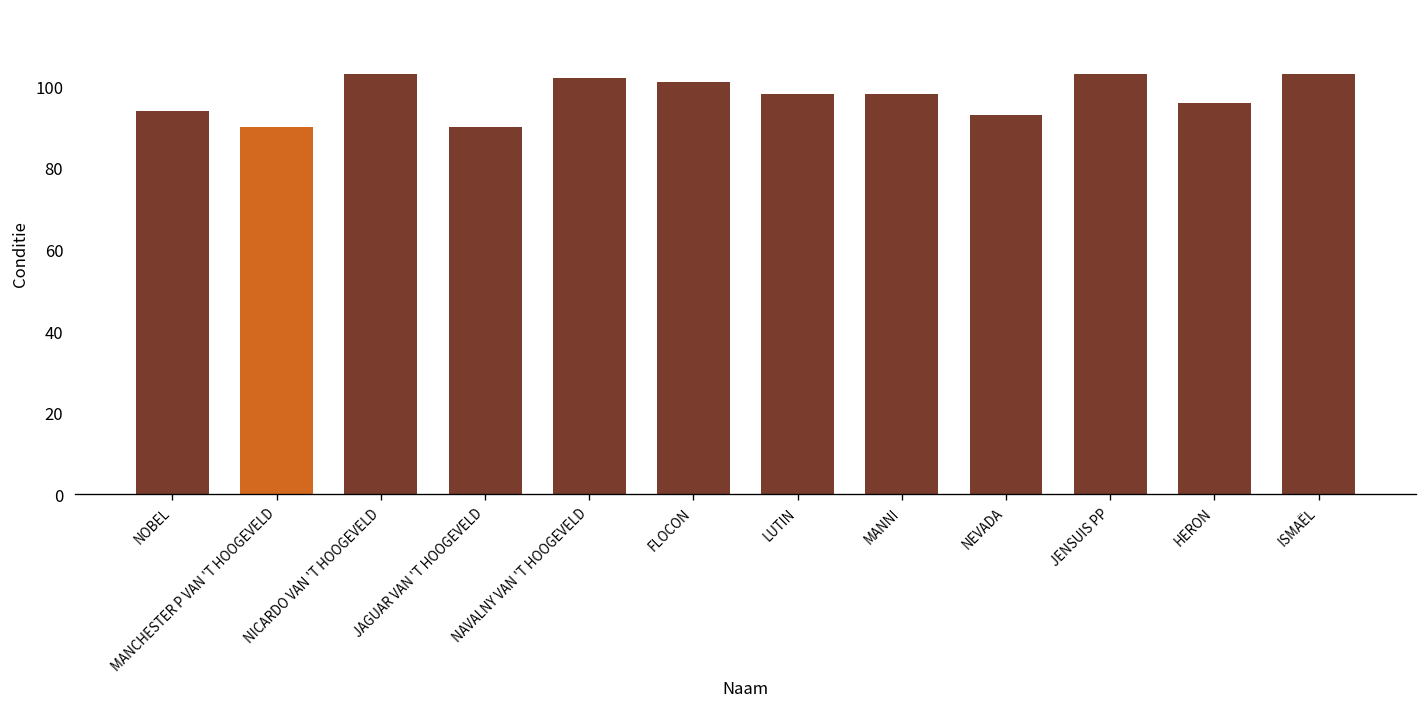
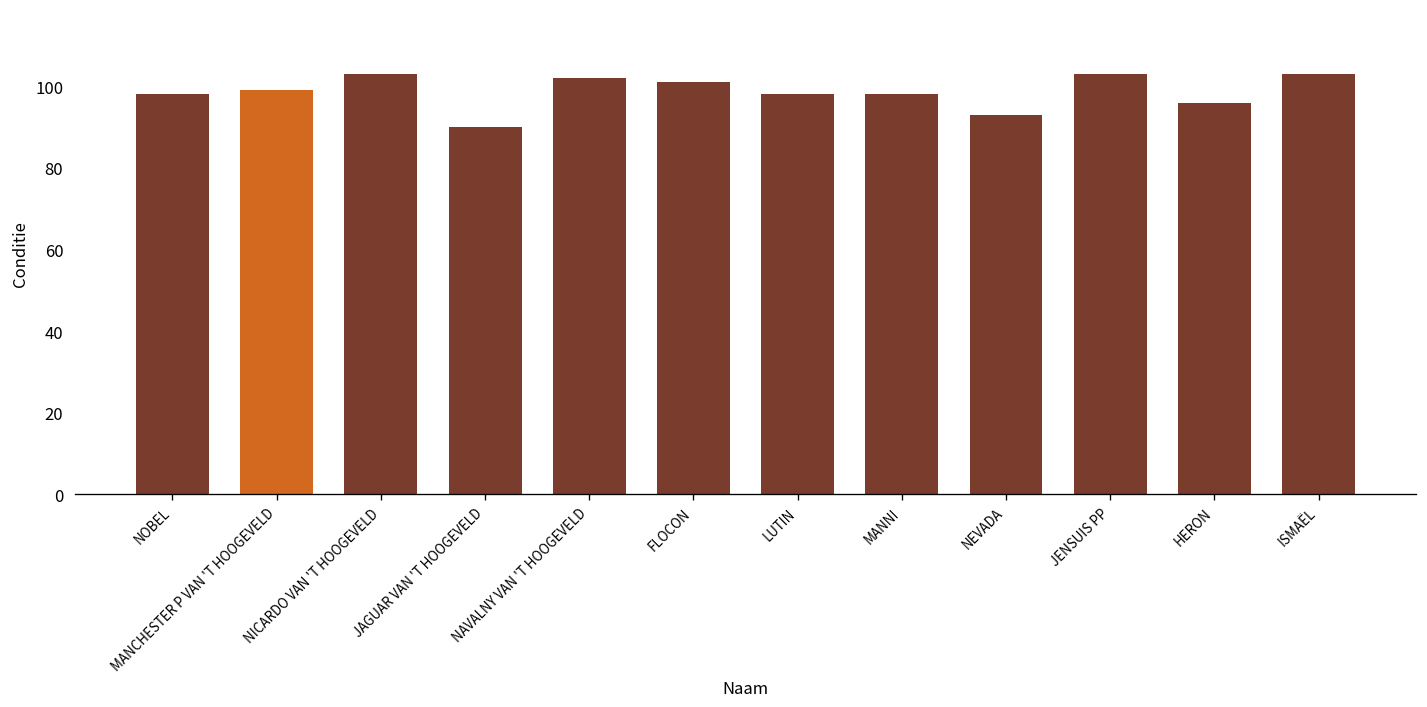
  {
-   "NOBEL": 94,
-   "MANCHESTER P VAN 'T HOOGEVELD": 90,
+   "NOBEL": 98,
+   "MANCHESTER P VAN 'T HOOGEVELD": 99,
    "NICARDO VAN 'T HOOGEVELD": 103,
    "JAGUAR VAN 'T HOOGEVELD": 90,
    "NAVALNY VAN 'T HOOGEVELD": 102,
    "FLOCON": 101,
    "LUTIN": 98,
    "MANNI": 98,
    "NEVADA": 93,
    "JENSUIS PP": 103,
    "HERON": 96,
    "ISMAËL": 103
  }
